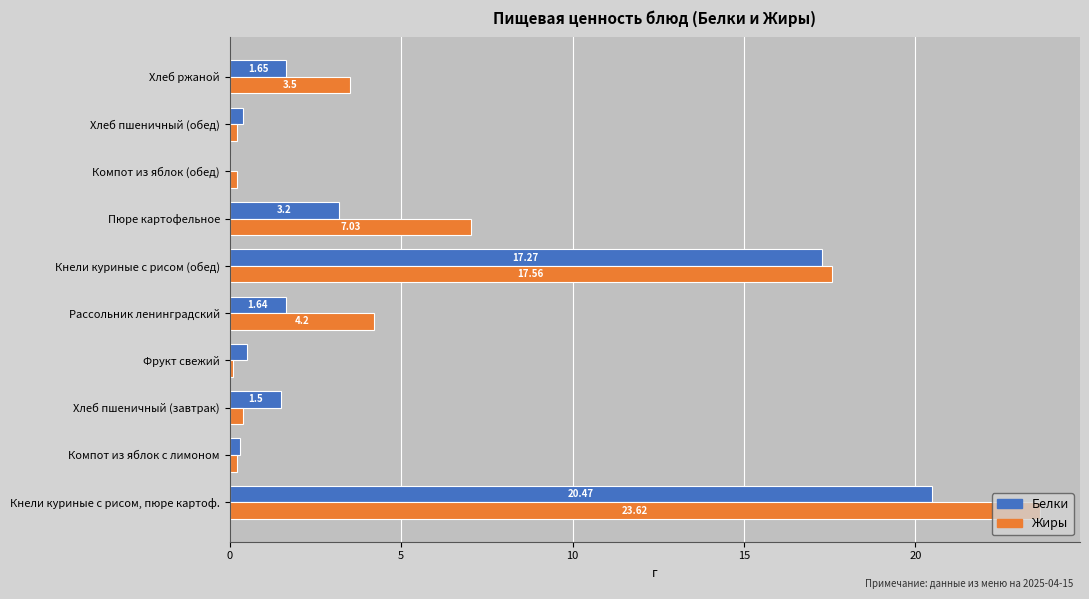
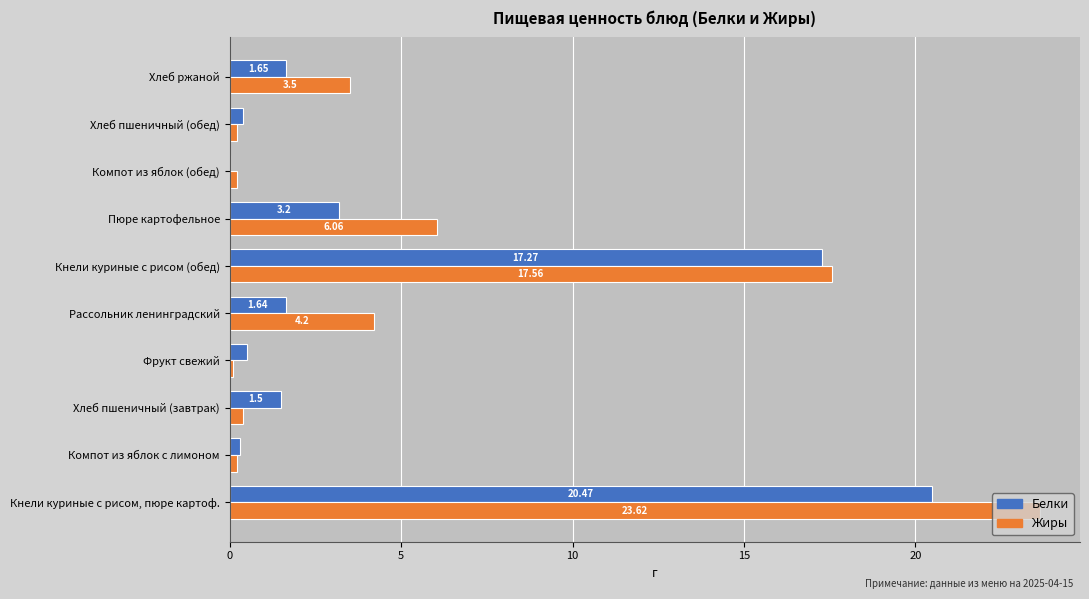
  {
    "Белки": {
      "Хлеб ржаной": 1.65,
      "Пюре картофельное": 3.2,
      "Кнели куриные с рисом (обед)": 17.27,
      "Рассольник ленинградский": 1.64,
      "Хлеб пшеничный (завтрак)": 1.5,
      "Кнели куриные с рисом, пюре картоф.": 20.47
    },
    "Жиры": {
      "Хлеб ржаной": 3.5,
-     "Пюре картофельное": 7.03,
+     "Пюре картофельное": 6.06,
      "Кнели куриные с рисом (обед)": 17.56,
      "Рассольник ленинградский": 4.2
    }
  }
